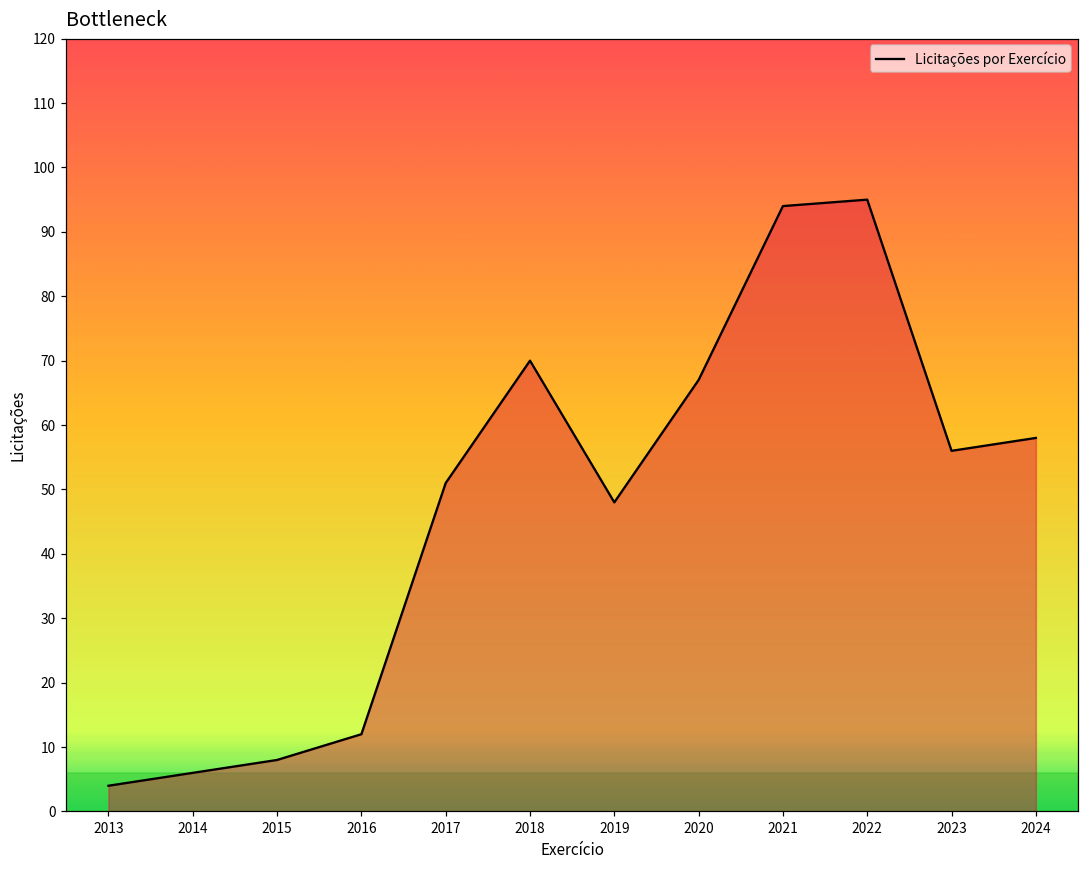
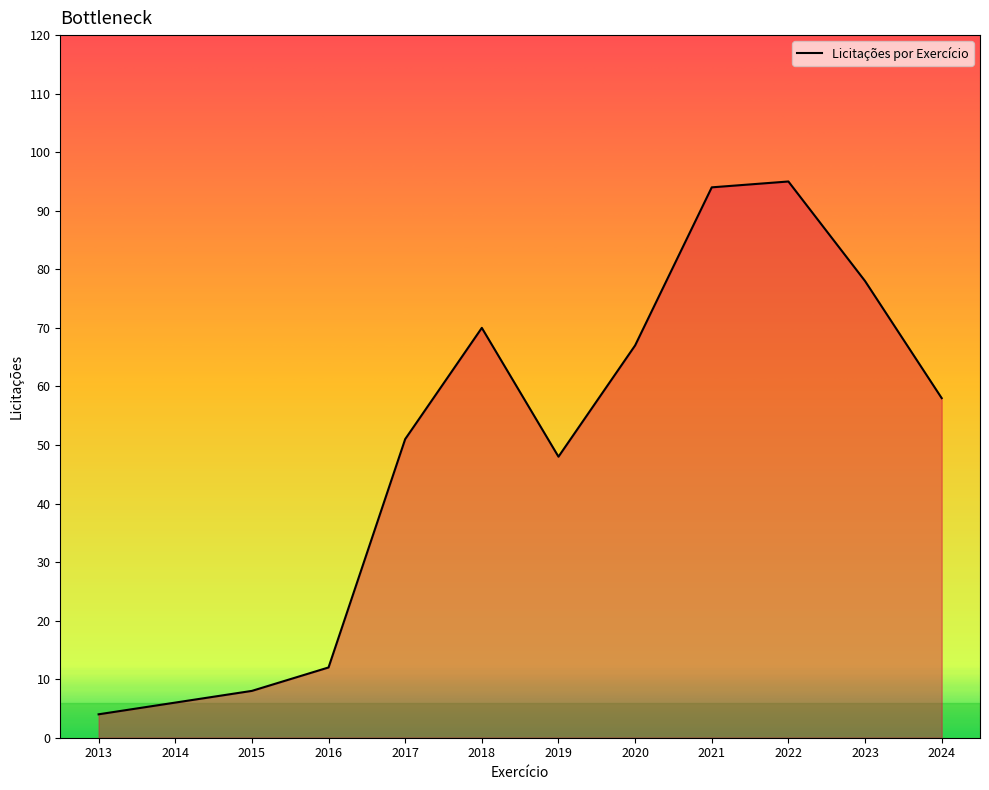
  {
    "2015": 8,
    "2016": 12,
    "2017": 51,
    "2018": 70,
    "2019": 48,
    "2020": 67,
    "2021": 94,
    "2022": 95,
-   "2023": 56,
+   "2023": 78,
    "2024": 58
  }
